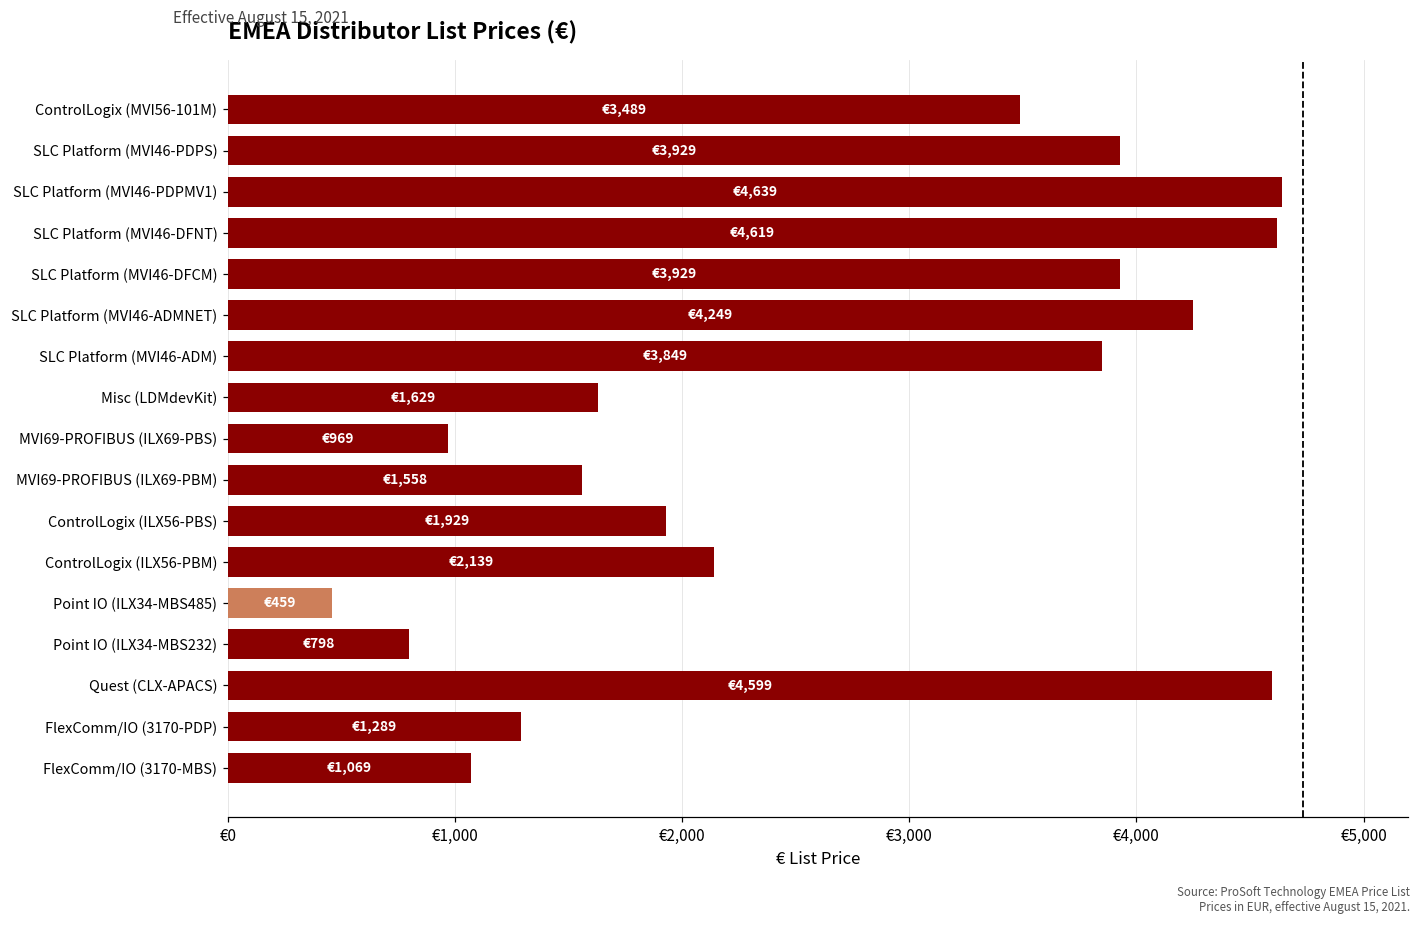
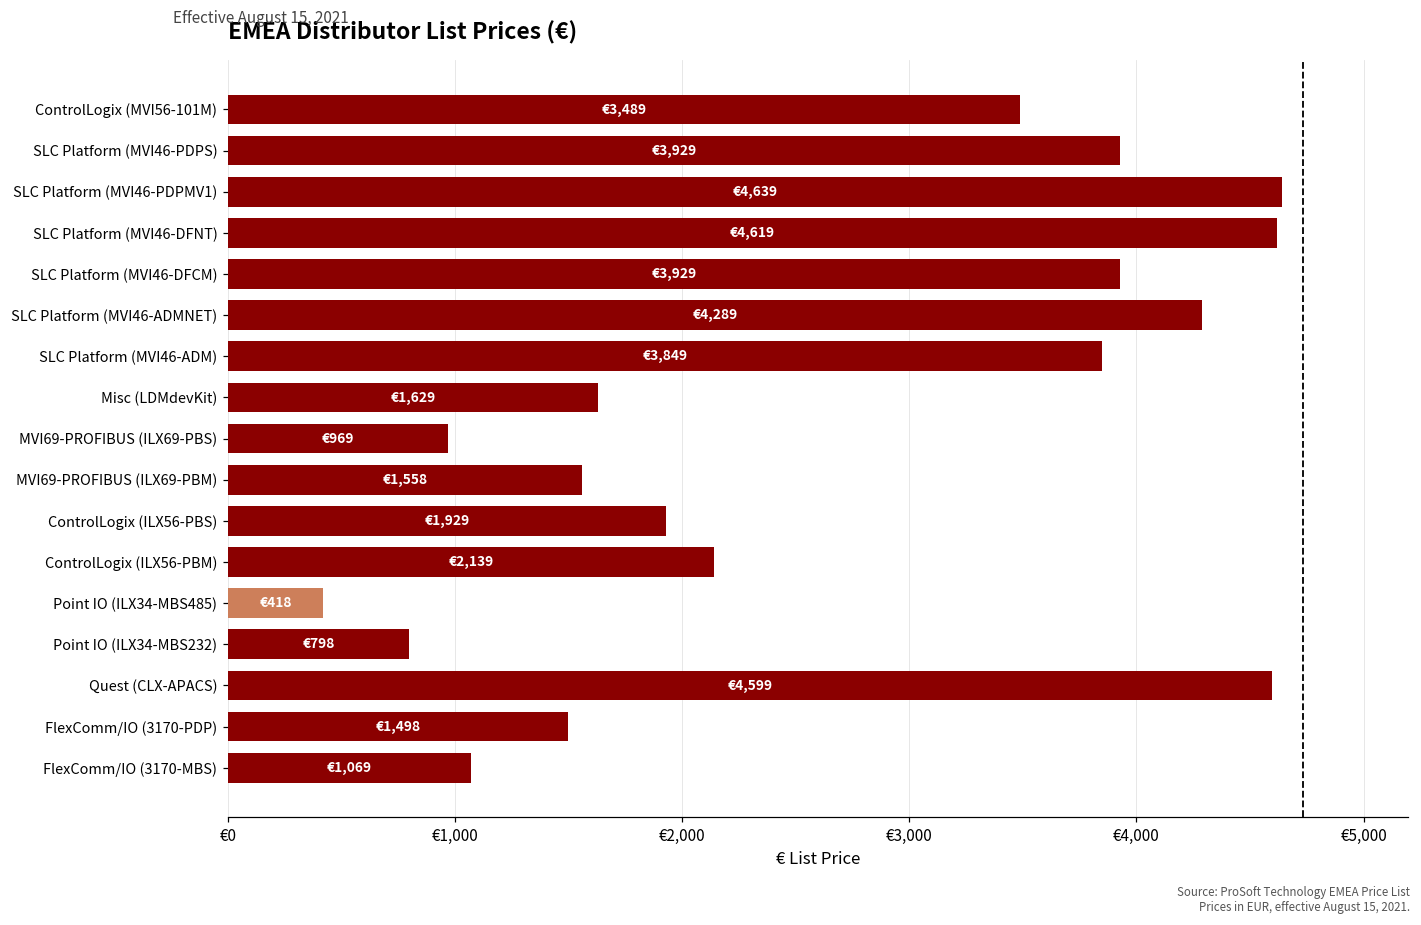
  {
    "ControlLogix (MVI56-101M)": "€3,489",
    "SLC Platform (MVI46-PDPS)": "€3,929",
    "SLC Platform (MVI46-PDPMV1)": "€4,639",
    "SLC Platform (MVI46-DFNT)": "€4,619",
    "SLC Platform (MVI46-DFCM)": "€3,929",
-   "SLC Platform (MVI46-ADMNET)": "€4,249",
+   "SLC Platform (MVI46-ADMNET)": "€4,289",
    "SLC Platform (MVI46-ADM)": "€3,849",
    "Misc (LDMdevKit)": "€1,629",
    "MVI69-PROFIBUS (ILX69-PBS)": "€969",
    "MVI69-PROFIBUS (ILX69-PBM)": "€1,558",
    "ControlLogix (ILX56-PBS)": "€1,929",
    "ControlLogix (ILX56-PBM)": "€2,139",
-   "Point IO (ILX34-MBS485)": "€459",
+   "Point IO (ILX34-MBS485)": "€418",
    "Point IO (ILX34-MBS232)": "€798",
    "Quest (CLX-APACS)": "€4,599",
-   "FlexComm/IO (3170-PDP)": "€1,289",
+   "FlexComm/IO (3170-PDP)": "€1,498",
    "FlexComm/IO (3170-MBS)": "€1,069"
  }
